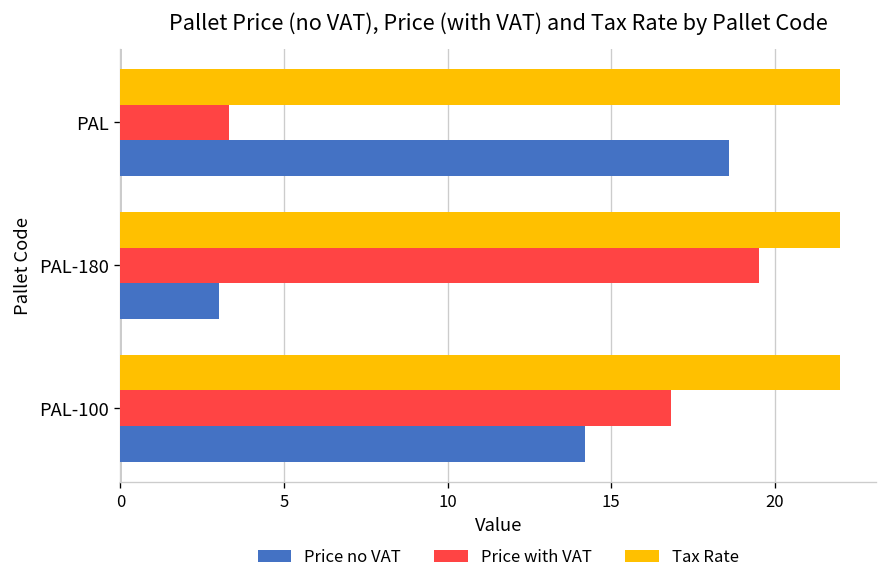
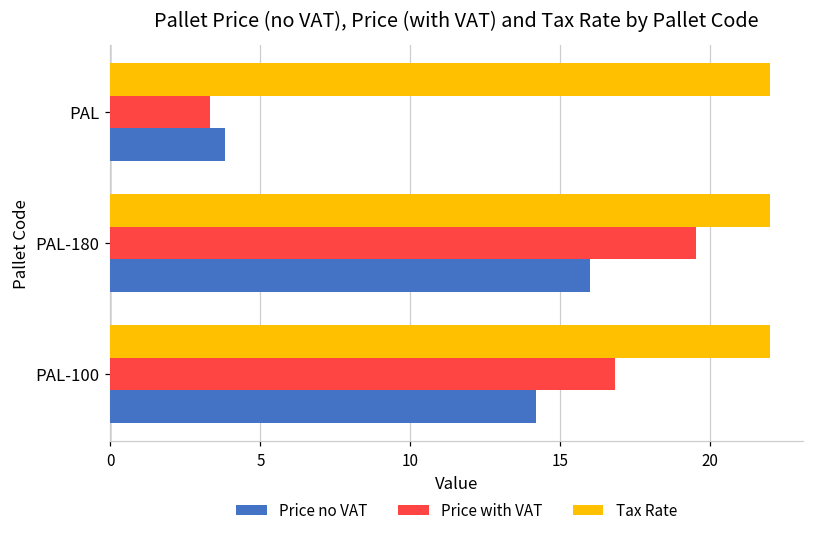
  {
    "Price no VAT": {
-     "PAL": 18.6,
-     "PAL-180": 3,
+     "PAL": 3.8,
+     "PAL-180": 16,
      "PAL-100": 14.2
    },
    "Price with VAT": {
      "PAL": 3.3,
      "PAL-180": 19.5,
      "PAL-100": 16.8
    },
    "Tax Rate": {
      "PAL": 22.0,
      "PAL-180": 22.0,
      "PAL-100": 22.0
    }
  }
